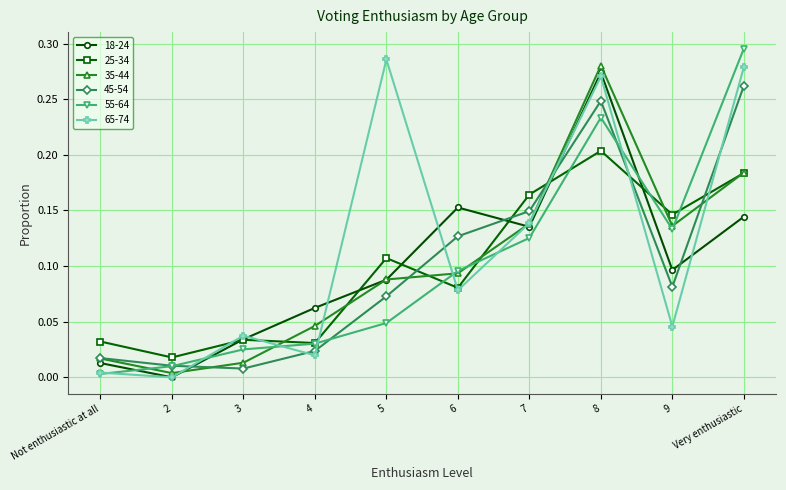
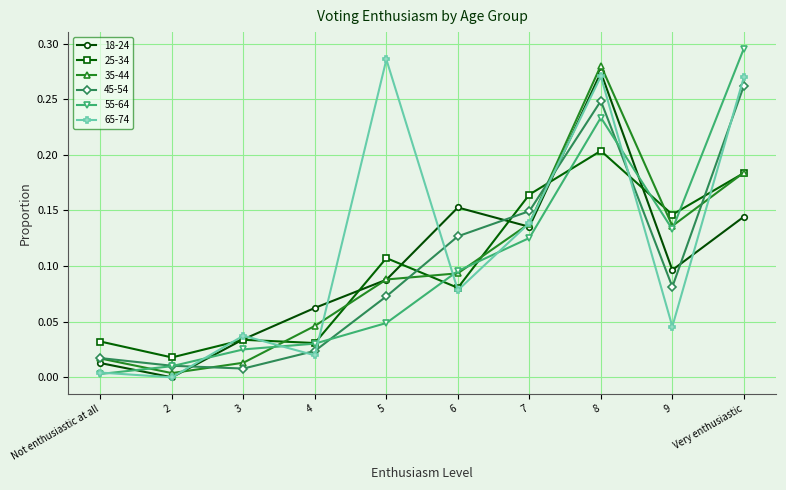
  {
    "65-74": {
      "3": 0.037,
      "4": 0.020,
      "5": 0.286,
      "8": 0.270,
      "9": 0.046,
-     "Very enthusiastic": 0.279
+     "Very enthusiastic": 0.270
    }
  }
